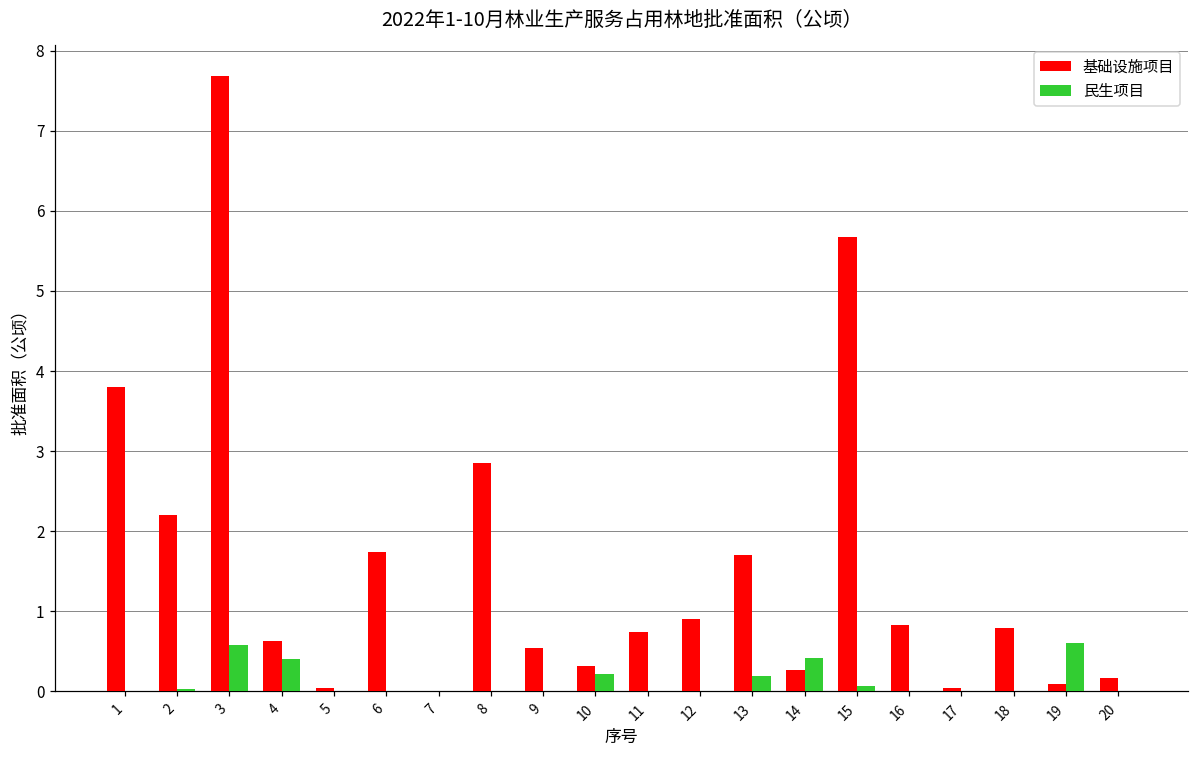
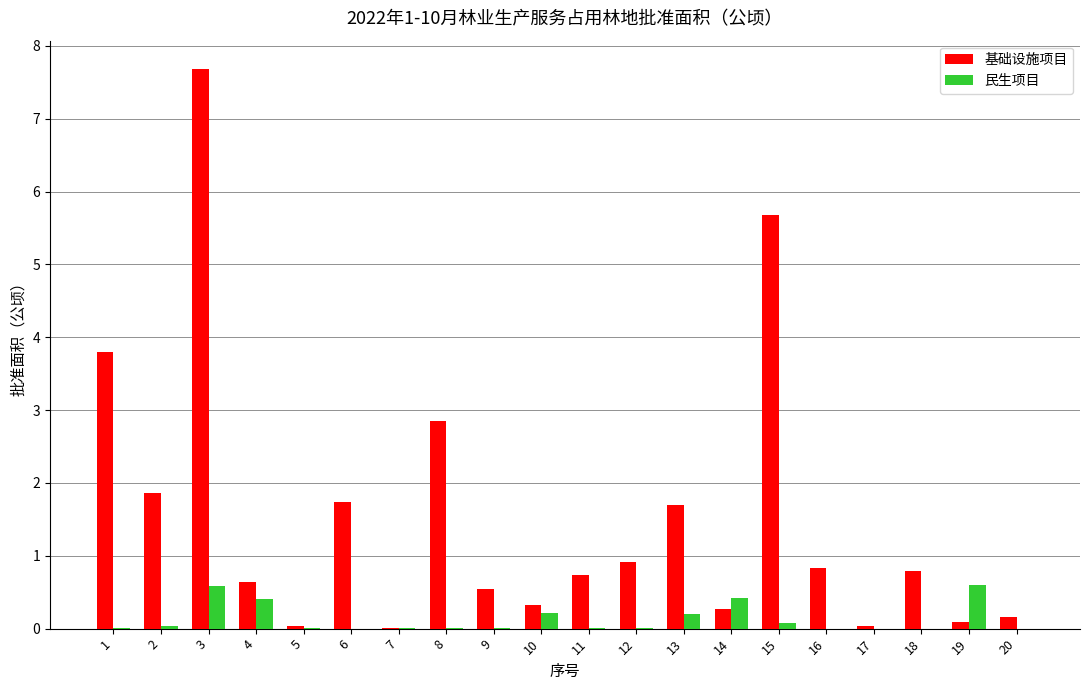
  {
    "基础设施项目": {
      "1": 3.8,
-     "2": 2.2,
+     "2": 1.9,
      "3": 7.7,
      "4": 0.6,
      "5": 0.0,
      "6": 1.7,
      "8": 2.8,
      "9": 0.5,
      "10": 0.3,
      "11": 0.7,
      "12": 0.9,
      "13": 1.7,
      "14": 0.3,
      "15": 5.7,
      "16": 0.8,
      "17": 0.0,
      "18": 0.8,
      "19": 0.1,
      "20": 0.2
    },
    "民生项目": {
      "3": 0.6,
      "4": 0.4,
      "10": 0.2,
      "13": 0.2,
      "14": 0.4,
      "15": 0.1,
      "16": 0.0,
      "17": 0.0,
      "18": 0.0,
      "19": 0.6,
      "20": 0.0
    }
  }
